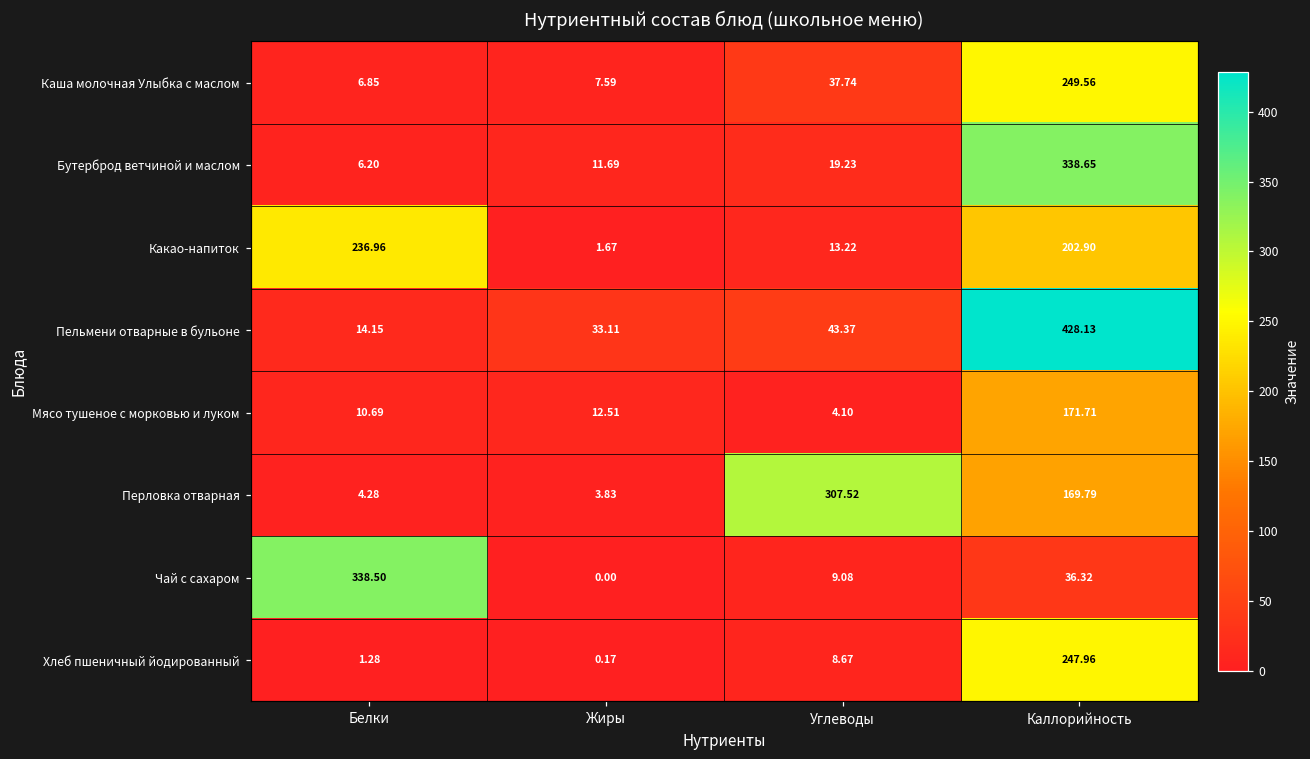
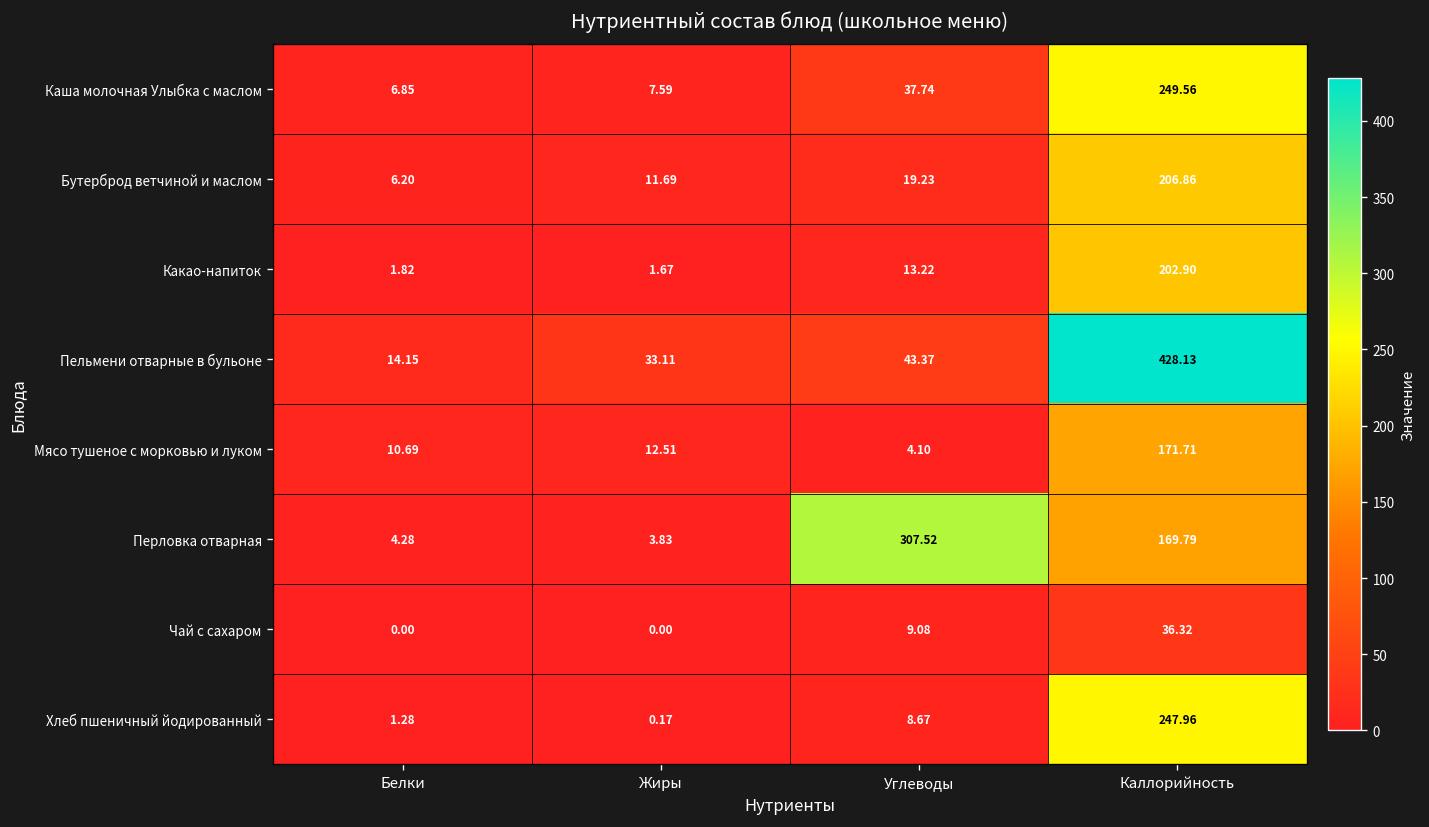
  {
    "Каша молочная Улыбка с маслом": {
      "Белки": 6.85,
      "Жиры": 7.59,
      "Углеводы": 37.74,
      "Каллорийность": 249.56
    },
    "Бутерброд ветчиной и маслом": {
      "Белки": 6.20,
      "Жиры": 11.69,
      "Углеводы": 19.23,
-     "Каллорийность": 338.65
+     "Каллорийность": 206.86
    },
    "Какао-напиток": {
-     "Белки": 236.96,
+     "Белки": 1.82,
      "Жиры": 1.67,
      "Углеводы": 13.22,
      "Каллорийность": 202.90
    },
    "Пельмени отварные в бульоне": {
      "Белки": 14.15,
      "Жиры": 33.11,
      "Углеводы": 43.37,
      "Каллорийность": 428.13
    },
    "Мясо тушеное с морковью и луком": {
      "Белки": 10.69,
      "Жиры": 12.51,
      "Углеводы": 4.10,
      "Каллорийность": 171.71
    },
    "Перловка отварная": {
      "Белки": 4.28,
      "Жиры": 3.83,
      "Углеводы": 307.52,
      "Каллорийность": 169.79
    },
    "Чай с сахаром": {
-     "Белки": 338.50,
+     "Белки": 0.00,
      "Жиры": 0.00,
      "Углеводы": 9.08,
      "Каллорийность": 36.32
    },
    "Хлеб пшеничный йодированный": {
      "Белки": 1.28,
      "Жиры": 0.17,
      "Углеводы": 8.67,
      "Каллорийность": 247.96
    }
  }
